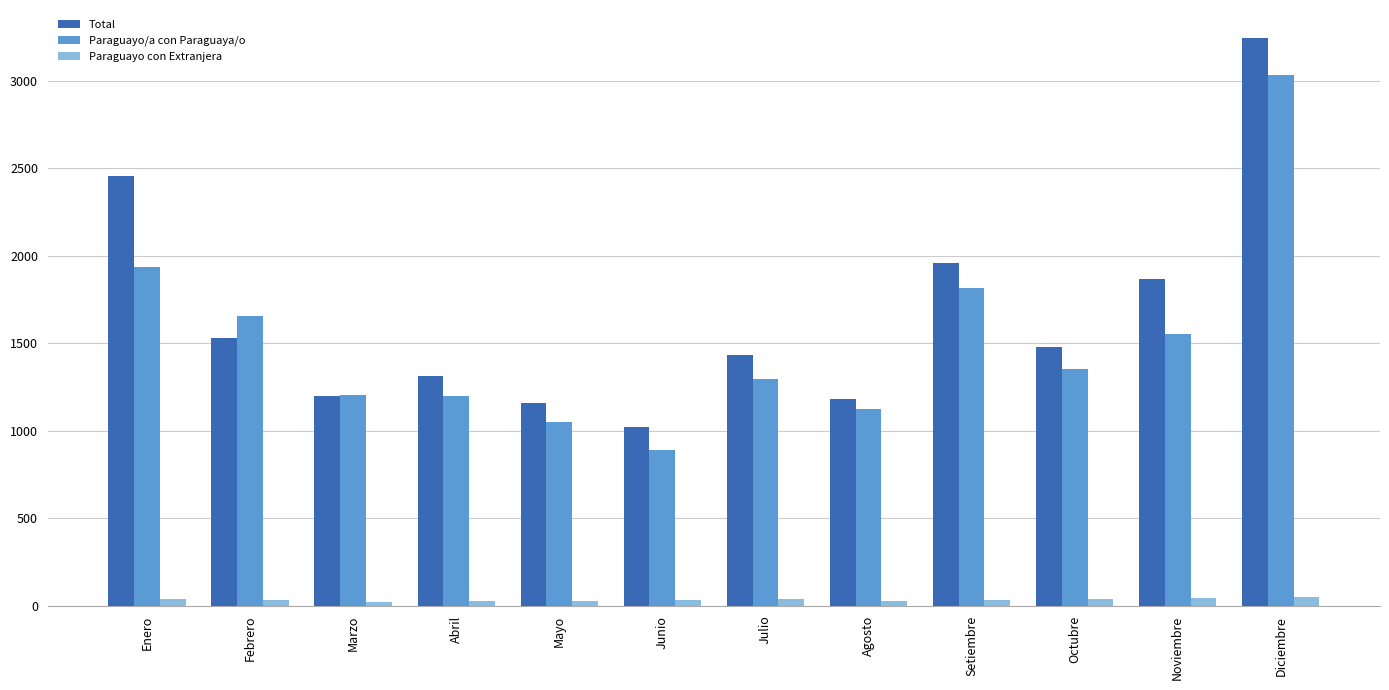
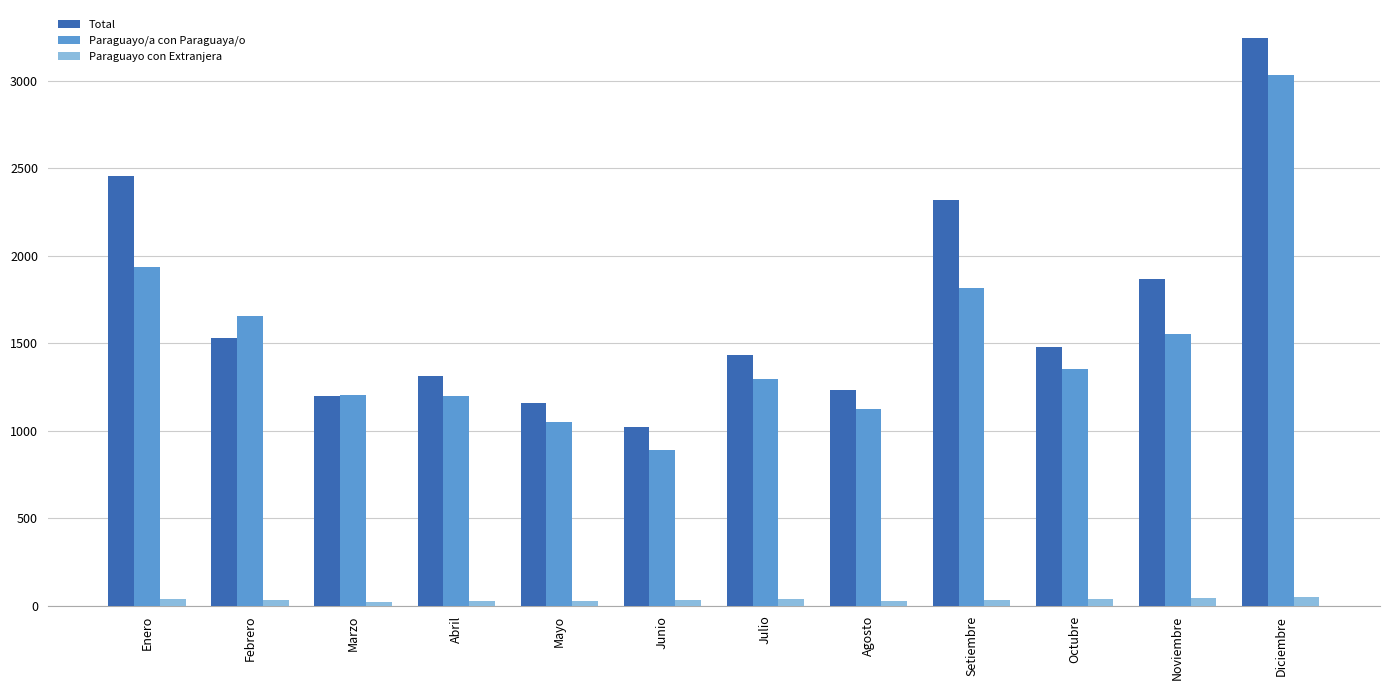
  {
    "Total": {
      "Enero": 2460,
      "Febrero": 1530,
      "Marzo": 1200,
      "Abril": 1320,
      "Mayo": 1160,
      "Junio": 1020,
      "Julio": 1430,
-     "Agosto": 1180,
-     "Setiembre": 1960,
+     "Agosto": 1240,
+     "Setiembre": 2320,
      "Octubre": 1480,
      "Noviembre": 1870,
      "Diciembre": 3240
    }
  }
